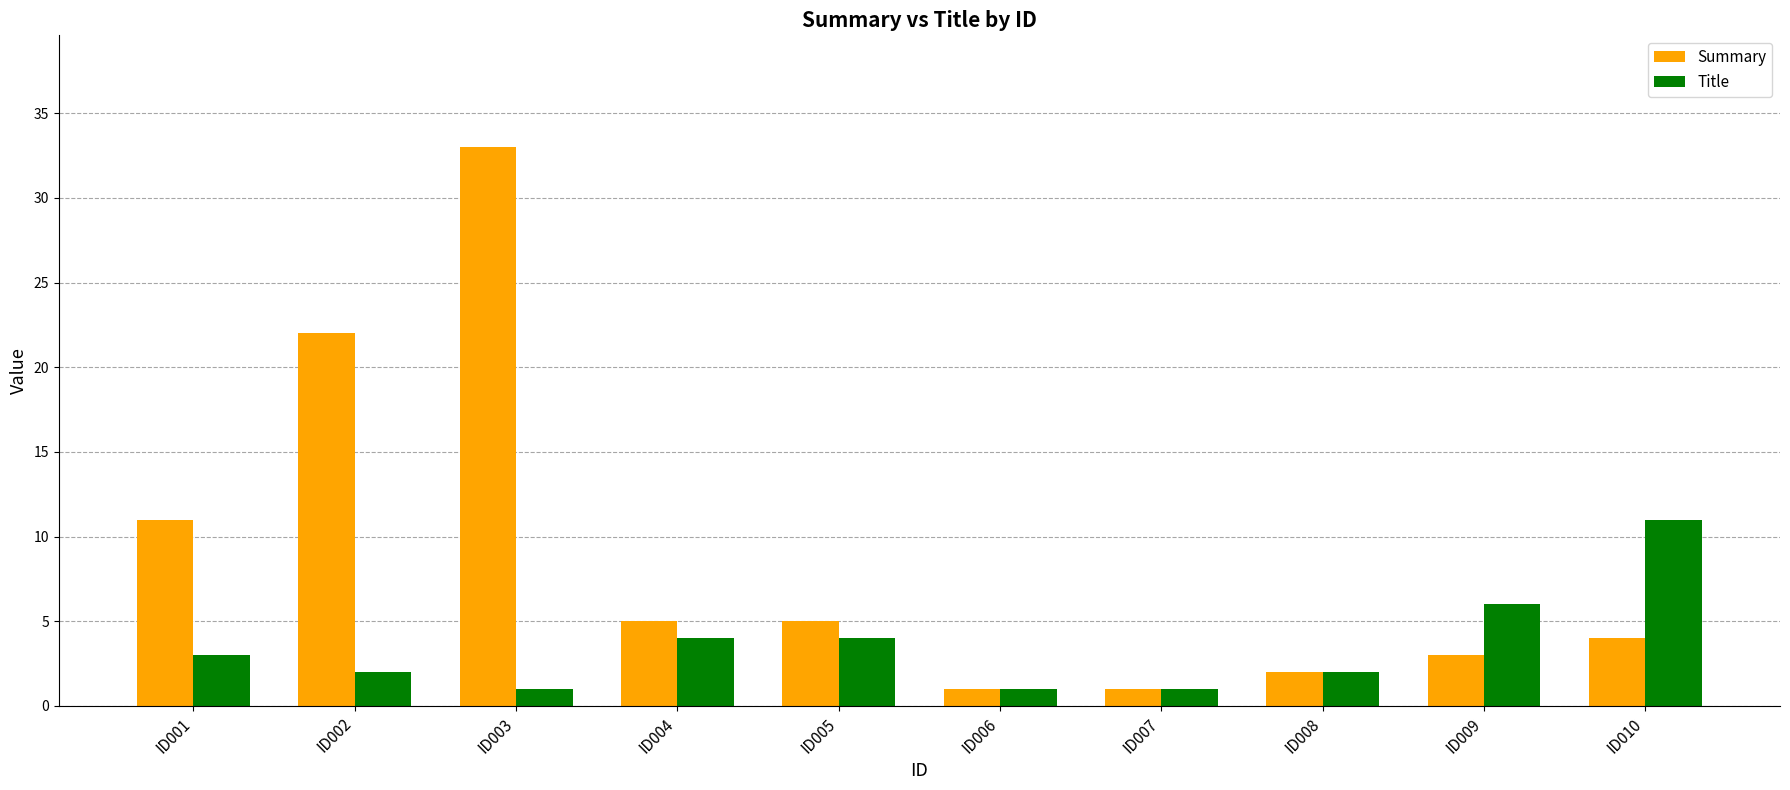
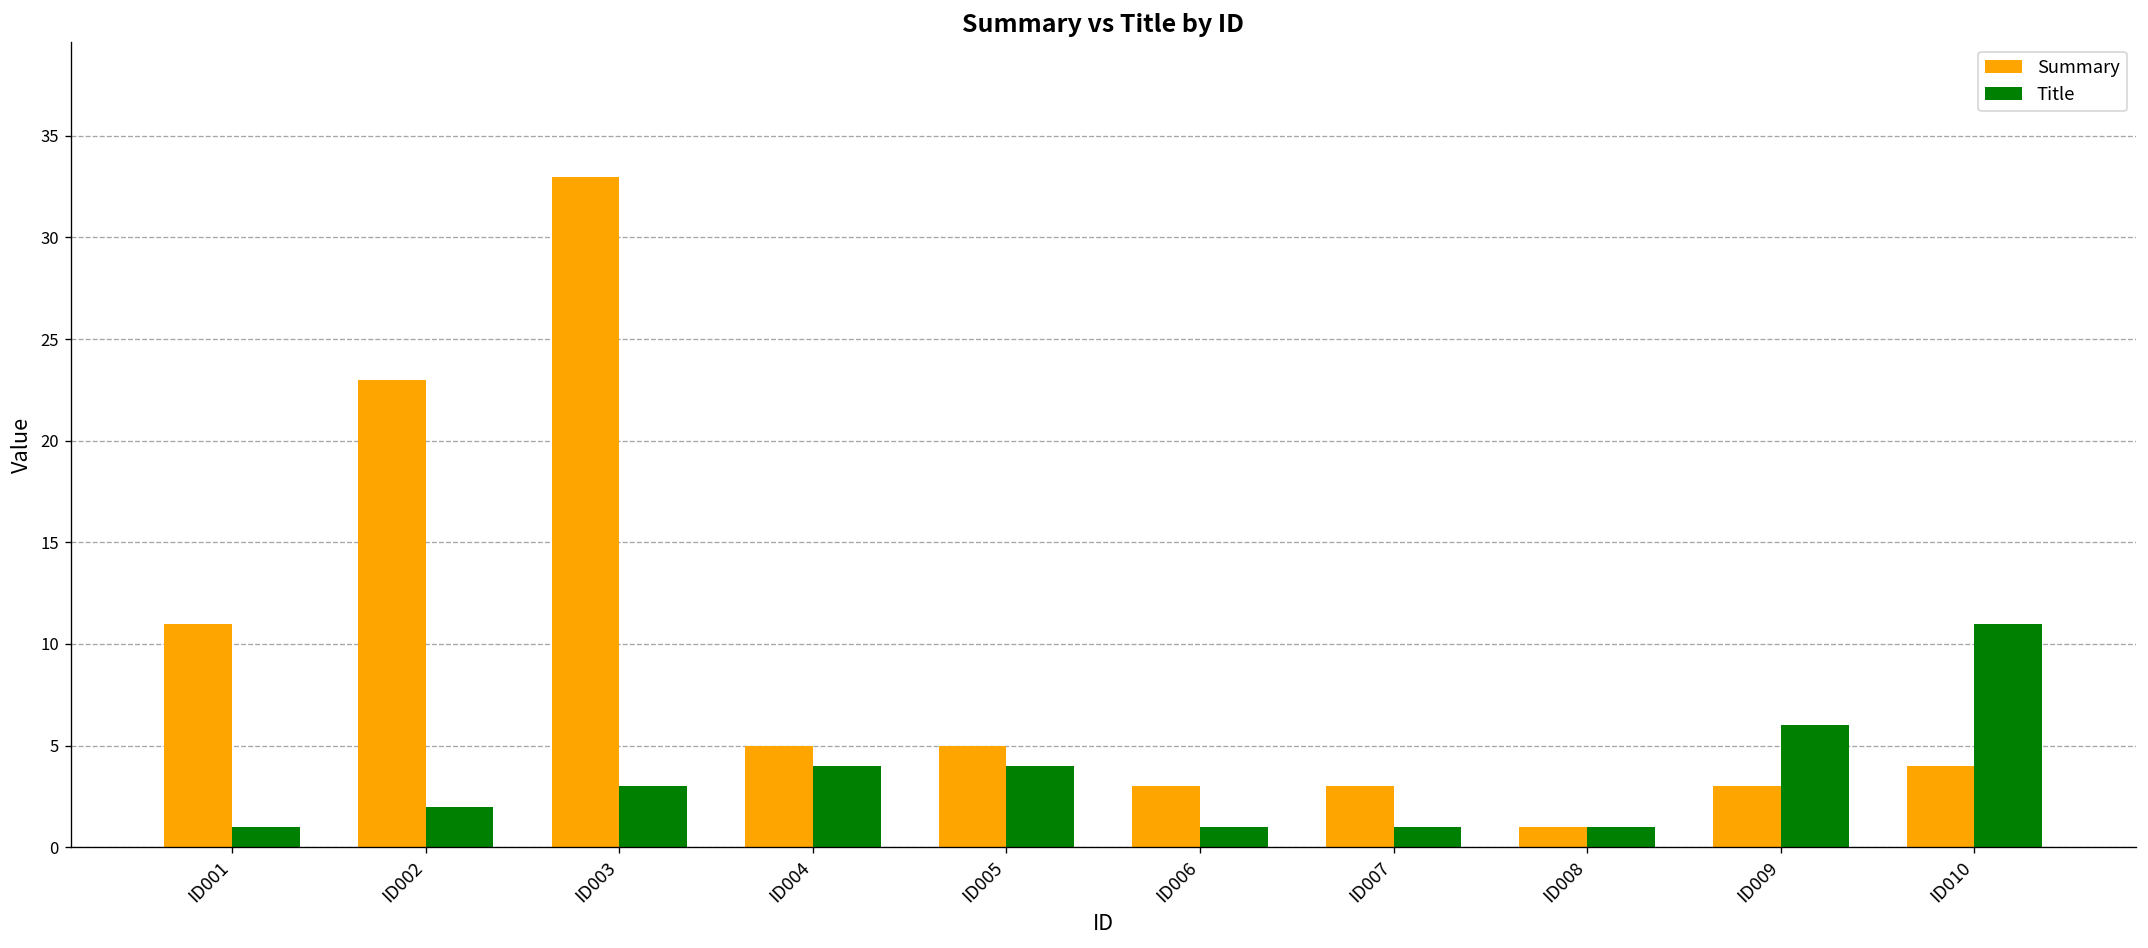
  {
    "Summary": {
      "ID001": 11,
-     "ID002": 22,
+     "ID002": 23,
      "ID003": 33,
      "ID004": 5,
      "ID005": 5,
-     "ID006": 1,
-     "ID007": 1,
-     "ID008": 2,
+     "ID006": 3,
+     "ID007": 3,
+     "ID008": 1,
      "ID009": 3,
      "ID010": 4
    },
    "Title": {
-     "ID001": 3,
+     "ID001": 1,
      "ID002": 2,
-     "ID003": 1,
+     "ID003": 3,
      "ID004": 4,
      "ID005": 4,
      "ID006": 1,
      "ID007": 1,
-     "ID008": 2,
+     "ID008": 1,
      "ID009": 6,
      "ID010": 11
    }
  }
